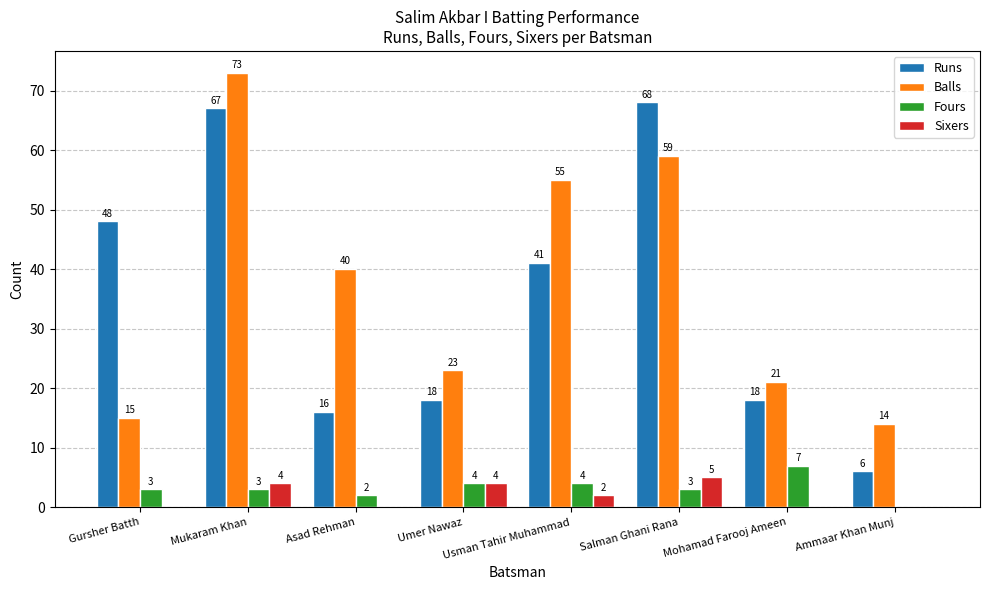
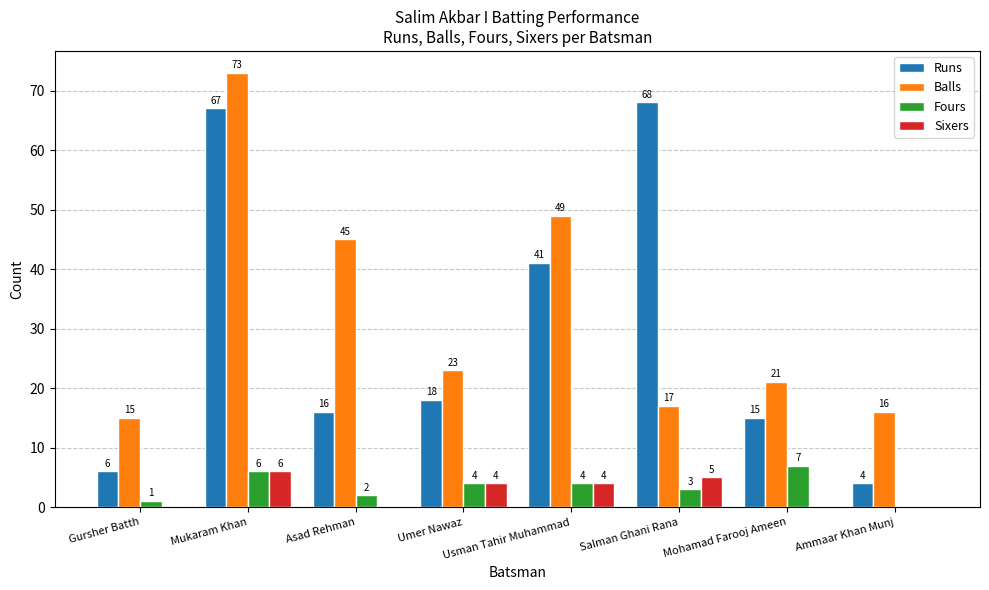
  {
    "Runs": {
-     "Gursher Batth": 48,
+     "Gursher Batth": 6,
      "Mukaram Khan": 67,
      "Asad Rehman": 16,
      "Umer Nawaz": 18,
      "Usman Tahir Muhammad": 41,
      "Salman Ghani Rana": 68,
-     "Mohamad Farooj Ameen": 18,
-     "Ammaar Khan Munj": 6
+     "Mohamad Farooj Ameen": 15,
+     "Ammaar Khan Munj": 4
    },
    "Balls": {
      "Gursher Batth": 15,
      "Mukaram Khan": 73,
-     "Asad Rehman": 40,
+     "Asad Rehman": 45,
      "Umer Nawaz": 23,
-     "Usman Tahir Muhammad": 55,
-     "Salman Ghani Rana": 59,
+     "Usman Tahir Muhammad": 49,
+     "Salman Ghani Rana": 17,
      "Mohamad Farooj Ameen": 21,
-     "Ammaar Khan Munj": 14
+     "Ammaar Khan Munj": 16
    },
    "Fours": {
-     "Gursher Batth": 3,
-     "Mukaram Khan": 3,
+     "Gursher Batth": 1,
+     "Mukaram Khan": 6,
      "Asad Rehman": 2,
      "Umer Nawaz": 4,
      "Usman Tahir Muhammad": 4,
      "Salman Ghani Rana": 3,
      "Mohamad Farooj Ameen": 7
    },
    "Sixers": {
-     "Mukaram Khan": 4,
+     "Mukaram Khan": 6,
      "Umer Nawaz": 4,
-     "Usman Tahir Muhammad": 2,
+     "Usman Tahir Muhammad": 4,
      "Salman Ghani Rana": 5
    }
  }
